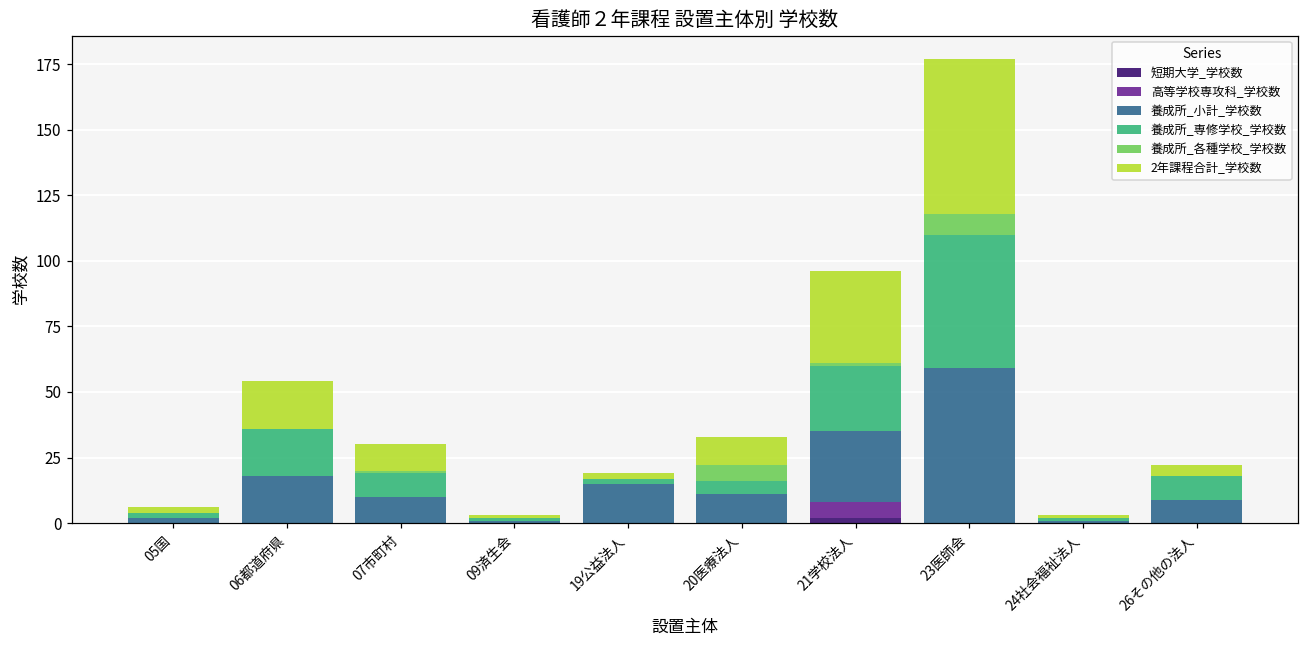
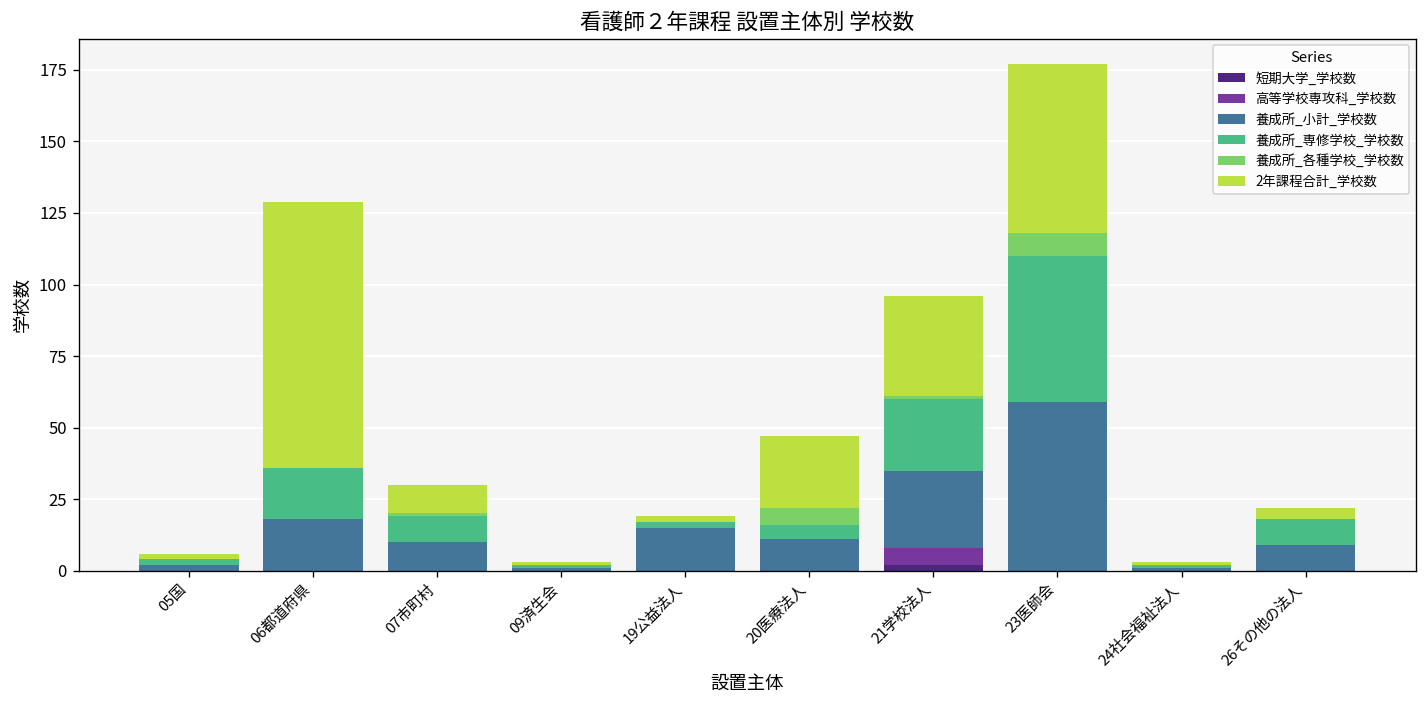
  {
    "短期大学_学校数": {
      "05国": 0,
      "06都道府県": 0,
      "07市町村": 0,
      "09済生会": 0,
      "19公益法人": 0,
      "20医療法人": 0,
      "21学校法人": 2,
      "23医師会": 0,
      "24社会福祉法人": 0,
      "26その他の法人": 0
    },
    "養成所_専修学校_学校数": {
      "05国": 2,
      "06都道府県": 18,
      "07市町村": 9,
      "19公益法人": 2,
      "20医療法人": 5,
      "21学校法人": 25,
      "23医師会": 51,
      "26その他の法人": 9
    },
    "養成所_各種学校_学校数": {
      "05国": 0,
      "06都道府県": 0,
      "09済生会": 0,
      "19公益法人": 0,
      "20医療法人": 6,
      "23医師会": 8,
      "24社会福祉法人": 0,
      "26その他の法人": 0
    },
    "2年課程合計_学校数": {
      "05国": 2,
-     "06都道府県": 18,
+     "06都道府県": 93,
      "07市町村": 10,
      "19公益法人": 2,
-     "20医療法人": 11,
+     "20医療法人": 25,
      "21学校法人": 35,
      "23医師会": 59,
      "26その他の法人": 4
    }
  }
